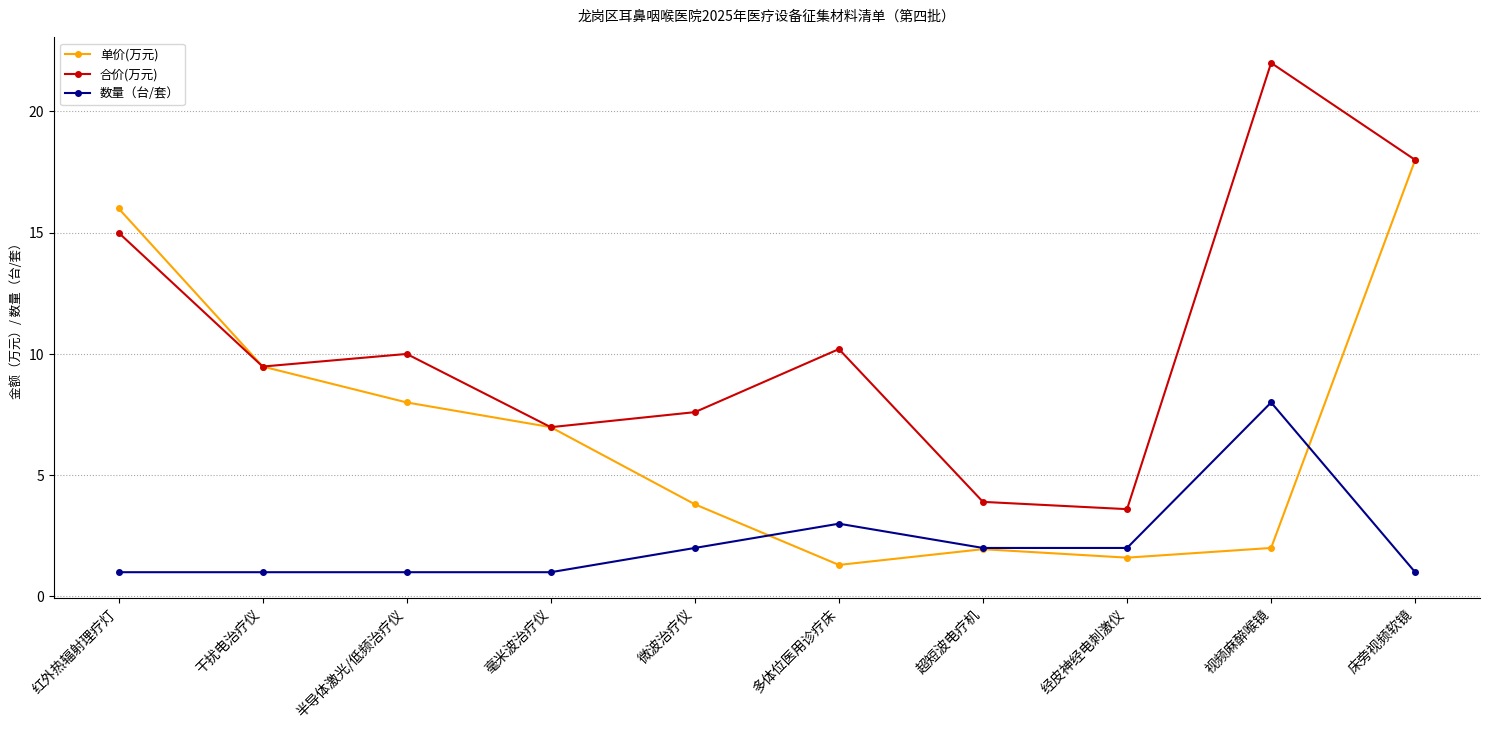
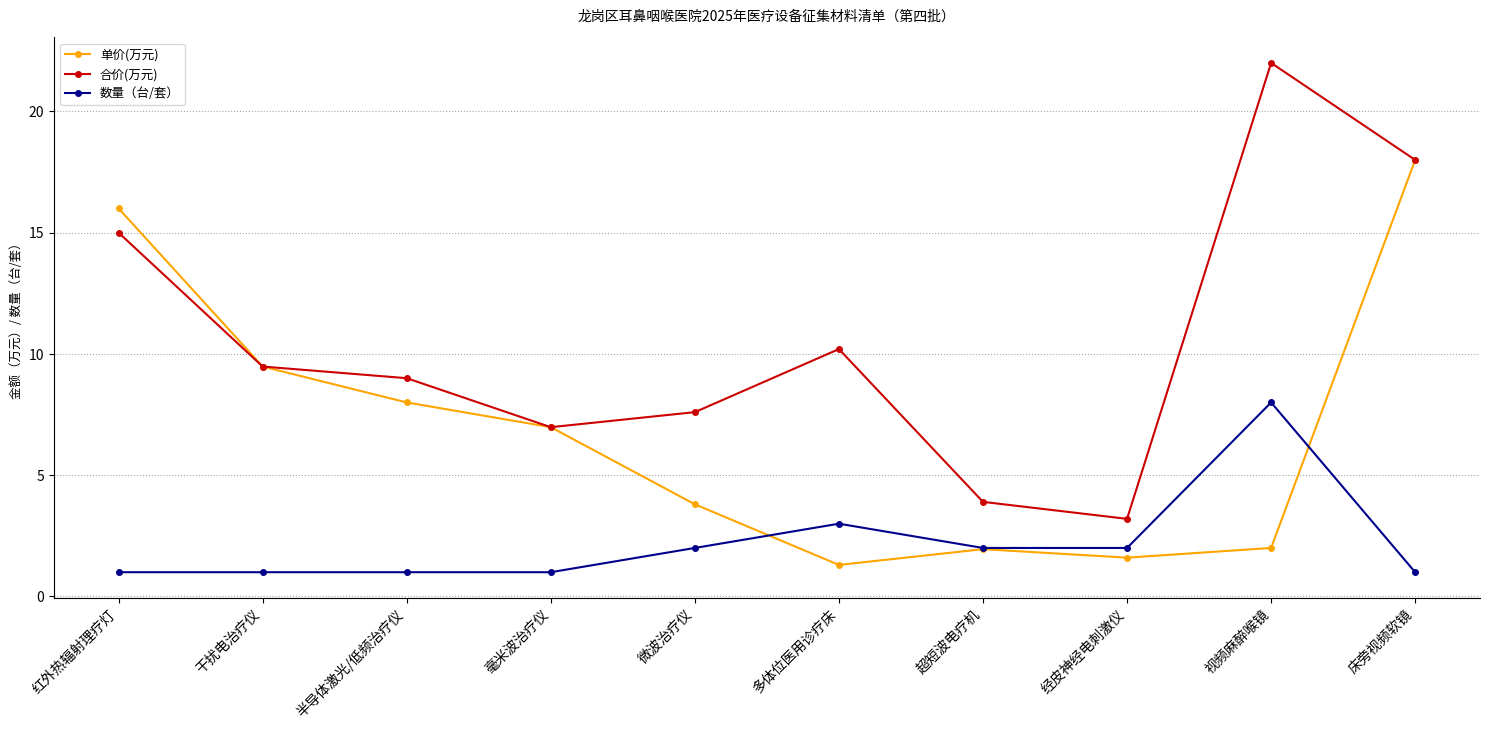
  {
    "单价(万元)": {
      "红外热辐射理疗灯": 16.0,
      "半导体激光/低频治疗仪": 8.0,
      "微波治疗仪": 3.8,
      "多体位医用诊疗床": 1.3,
      "经皮神经电刺激仪": 1.6,
      "视频麻醉喉镜": 2.0
    },
    "合价(万元)": {
      "红外热辐射理疗灯": 15.0,
-     "半导体激光/低频治疗仪": 10,
+     "半导体激光/低频治疗仪": 9,
      "微波治疗仪": 7.6,
      "多体位医用诊疗床": 10.2,
      "超短波电疗机": 3.9,
-     "经皮神经电刺激仪": 3.6,
+     "经皮神经电刺激仪": 3.2,
      "视频麻醉喉镜": 22.0
    },
    "数量（台/套）": {
      "红外热辐射理疗灯": 1.0,
      "干扰电治疗仪": 1.0,
      "半导体激光/低频治疗仪": 1.0,
      "毫米波治疗仪": 1.0,
      "微波治疗仪": 2.0,
      "多体位医用诊疗床": 3.0,
      "经皮神经电刺激仪": 2.0,
      "视频麻醉喉镜": 8.0,
      "床旁视频软镜": 1.0
    }
  }
